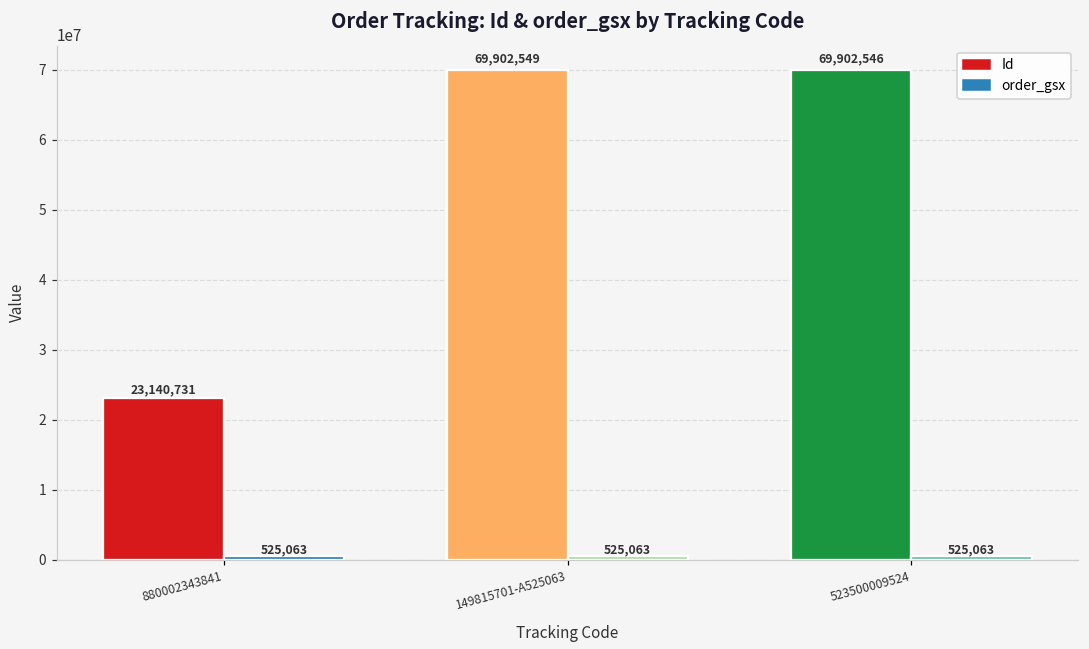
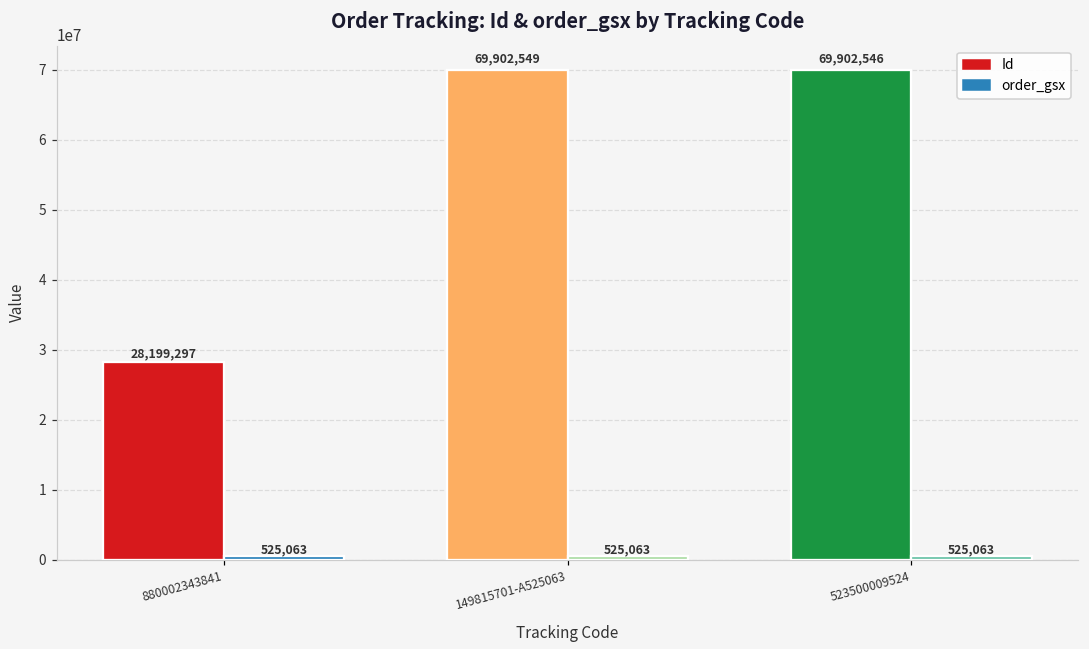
  {
    "Id": {
-     "880002343841": "23,140,731",
+     "880002343841": "28,199,297",
      "149815701-A525063": "69,902,549",
      "523500009524": "69,902,546"
    },
    "order_gsx": {
      "880002343841": "525,063",
      "149815701-A525063": "525,063",
      "523500009524": "525,063"
    }
  }
